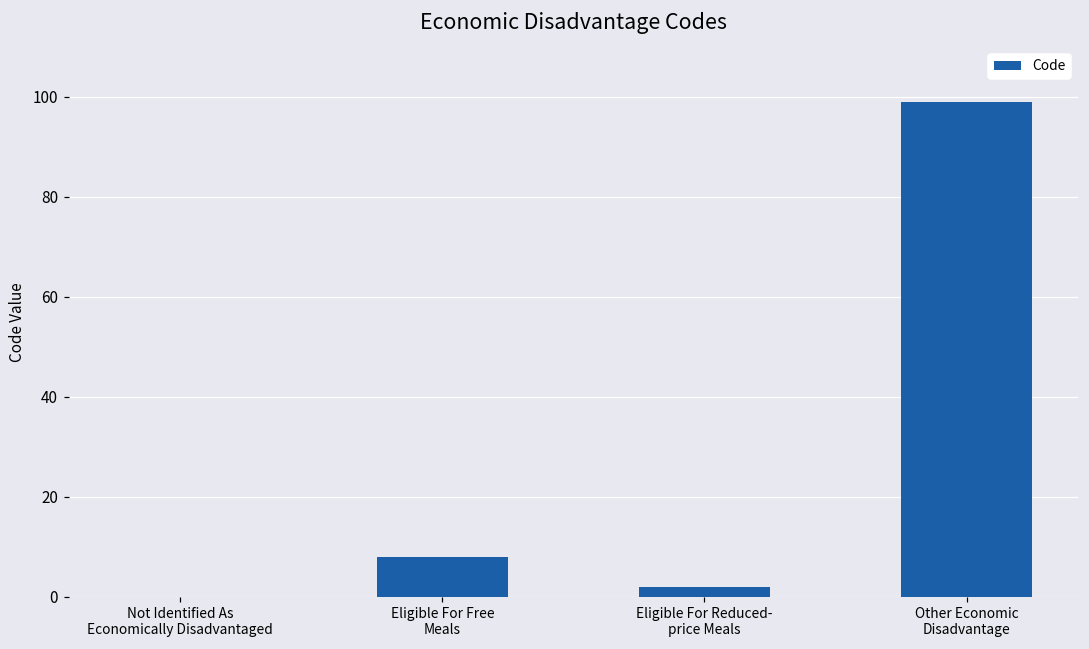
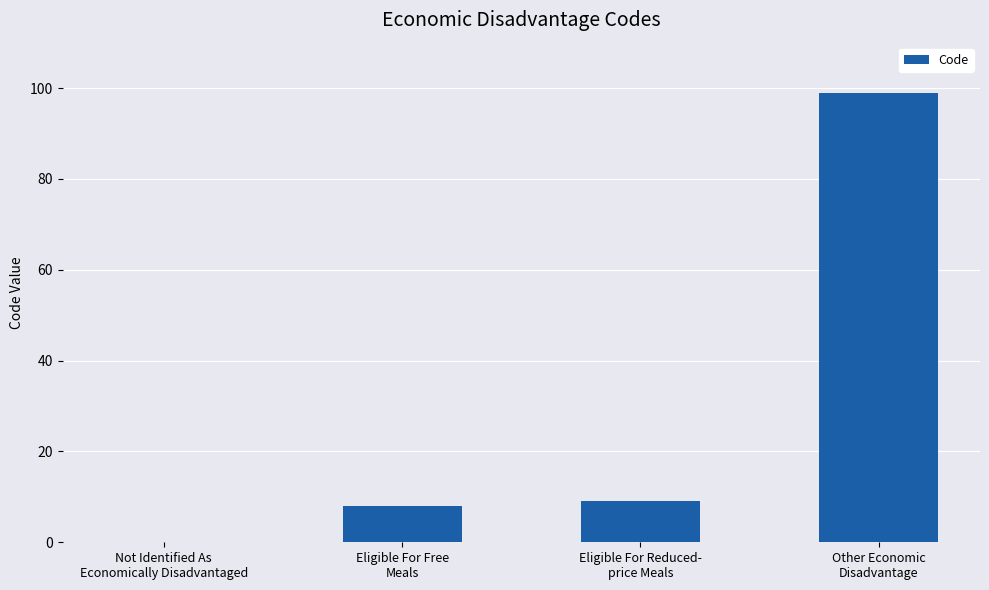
  {
    "Not Identified As Economically Disadvantaged": 0,
    "Eligible For Free Meals": 8,
-   "Eligible For Reduced- price Meals": 2,
+   "Eligible For Reduced- price Meals": 9,
    "Other Economic Disadvantage": 99
  }
